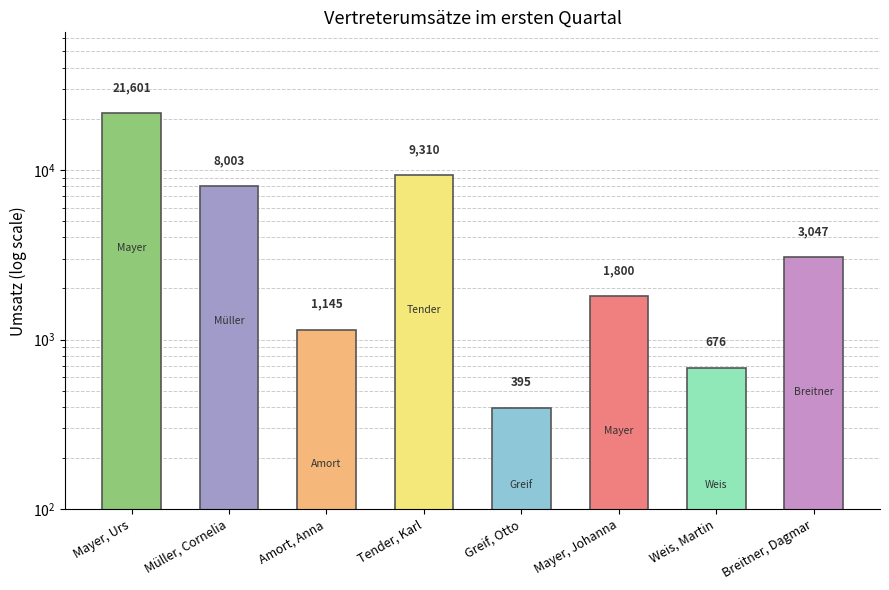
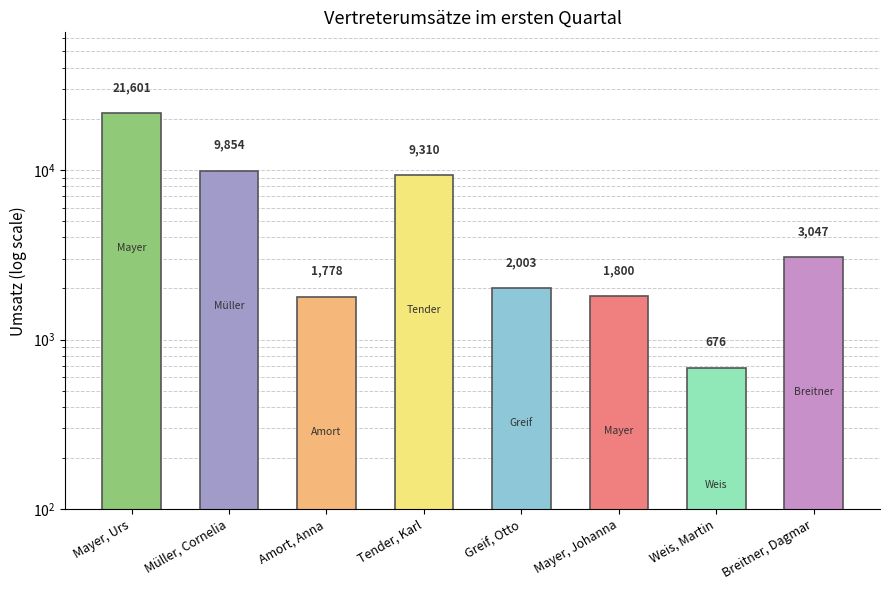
  {
    "Mayer, Urs": "21,601",
-   "Müller, Cornelia": "8,003",
-   "Amort, Anna": "1,145",
+   "Müller, Cornelia": "9,854",
+   "Amort, Anna": "1,778",
    "Tender, Karl": "9,310",
-   "Greif, Otto": "395",
+   "Greif, Otto": "2,003",
    "Mayer, Johanna": "1,800",
    "Weis, Martin": "676",
    "Breitner, Dagmar": "3,047"
  }
